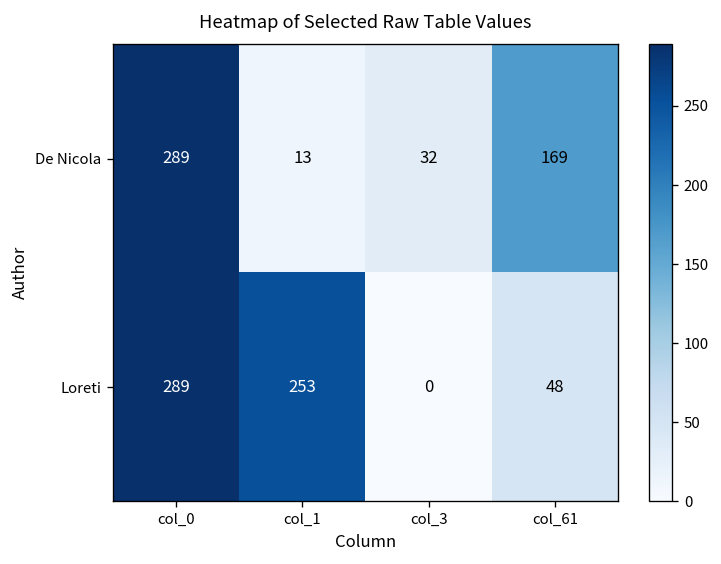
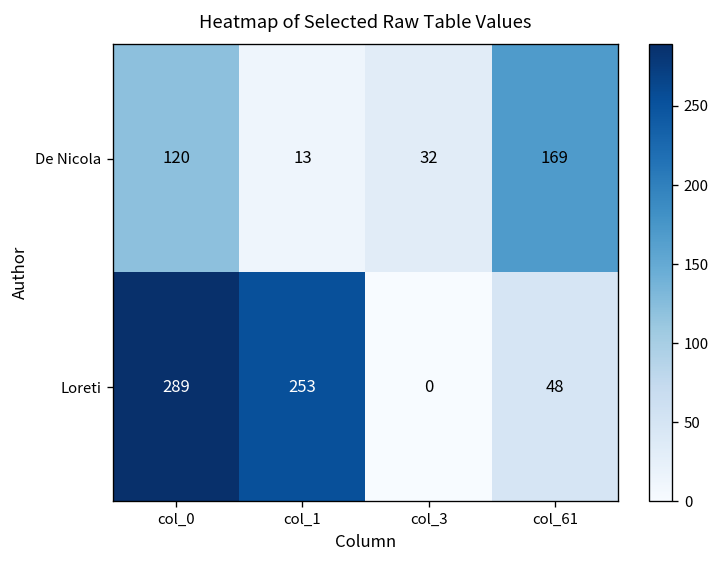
  {
    "De Nicola": {
-     "col_0": 289,
+     "col_0": 120,
      "col_1": 13,
      "col_3": 32,
      "col_61": 169
    },
    "Loreti": {
      "col_0": 289,
      "col_1": 253,
      "col_3": 0,
      "col_61": 48
    }
  }
